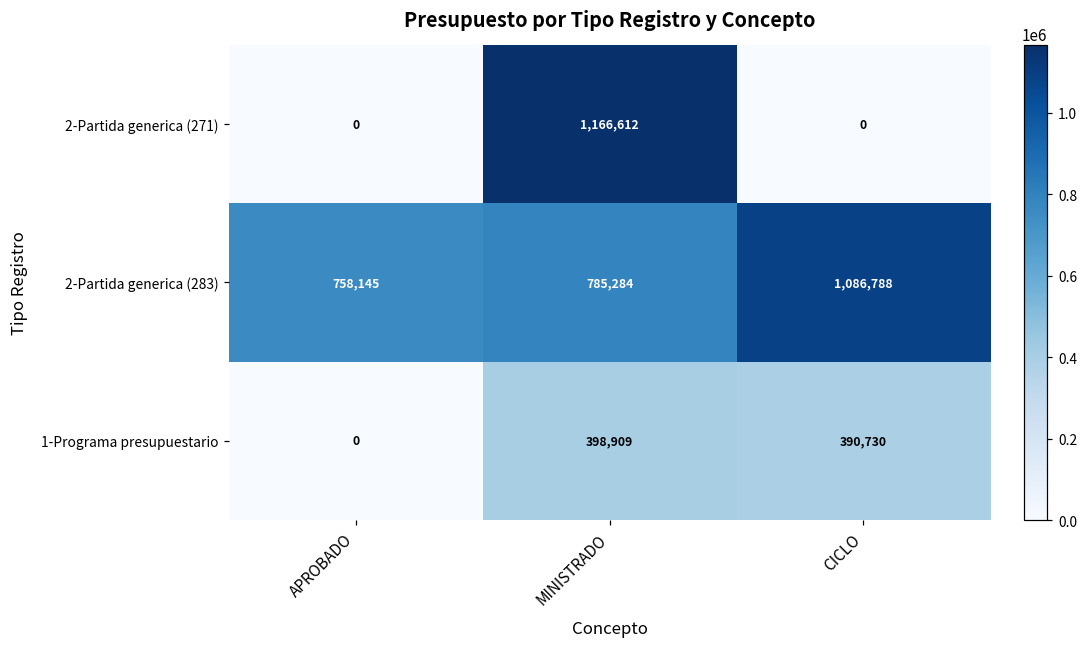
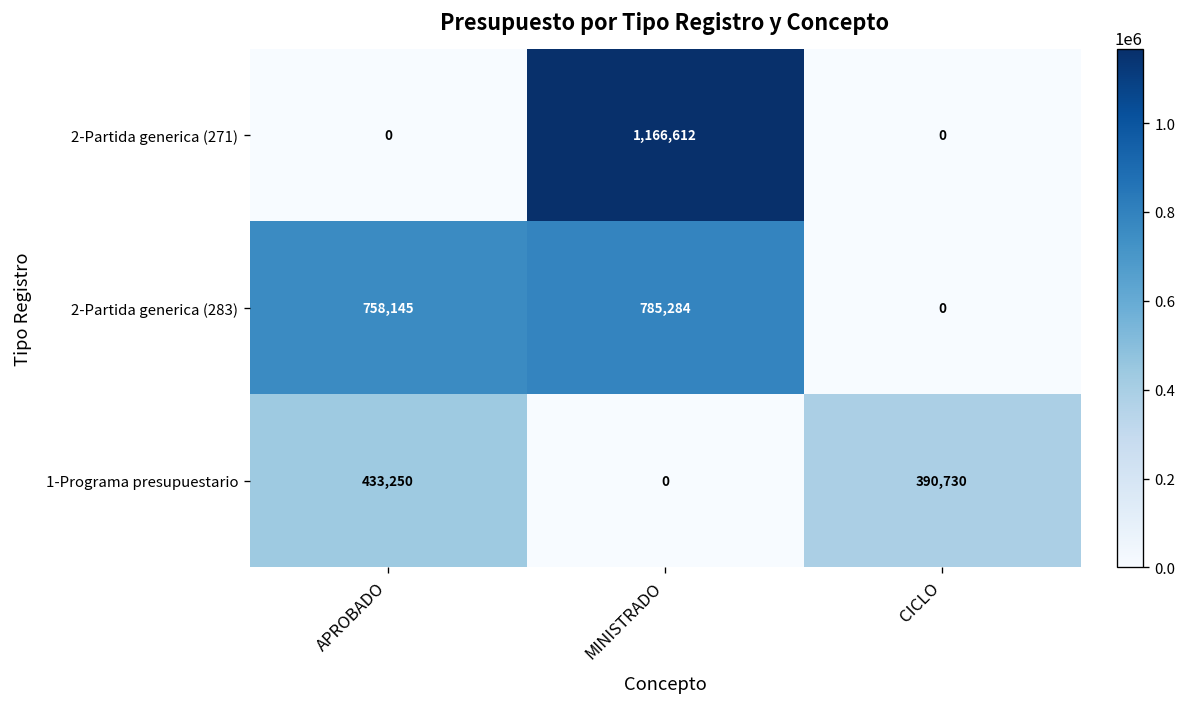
  {
    "2-Partida generica (271)": {
      "APROBADO": "0",
      "MINISTRADO": "1,166,612",
      "CICLO": "0"
    },
    "2-Partida generica (283)": {
      "APROBADO": "758,145",
      "MINISTRADO": "785,284",
-     "CICLO": "1,086,788"
+     "CICLO": "0"
    },
    "1-Programa presupuestario": {
-     "APROBADO": "0",
-     "MINISTRADO": "398,909",
+     "APROBADO": "433,250",
+     "MINISTRADO": "0",
      "CICLO": "390,730"
    }
  }
